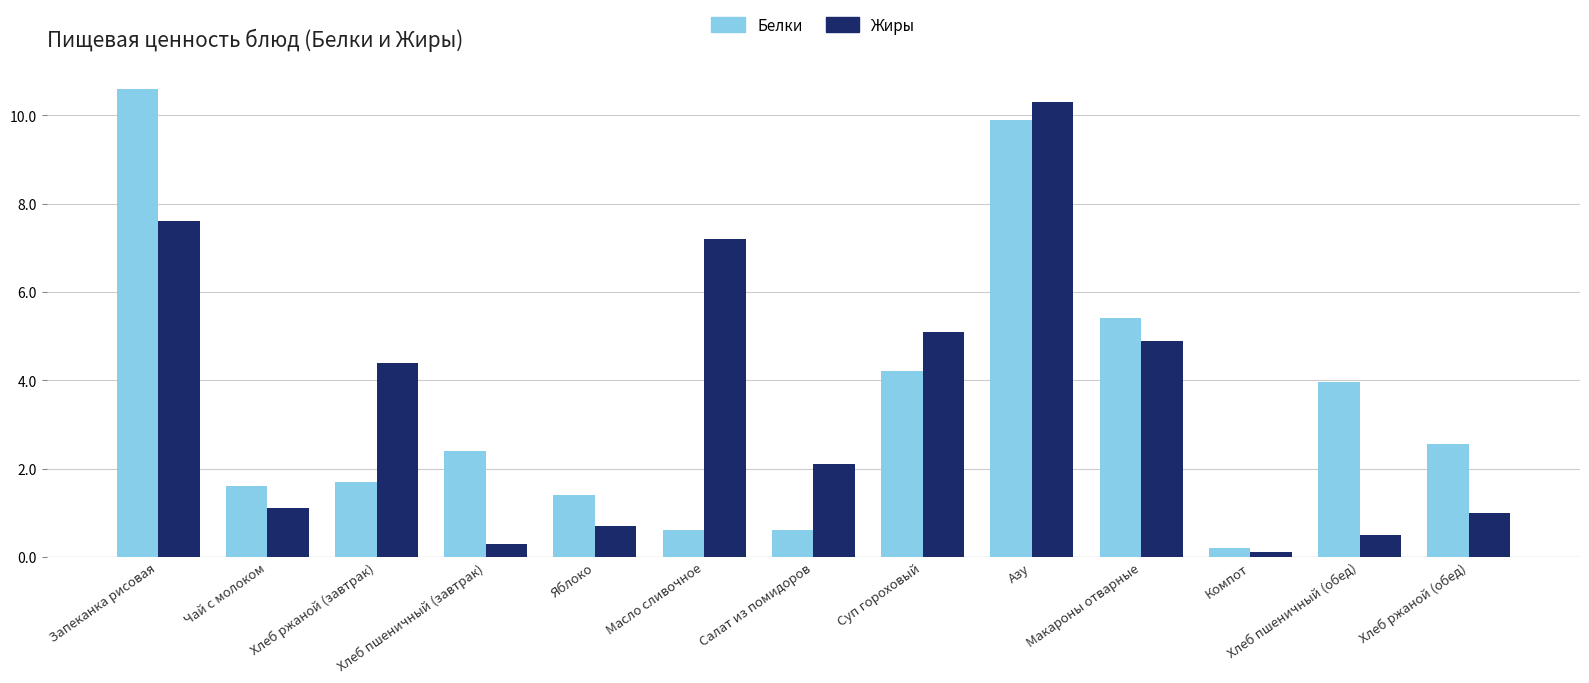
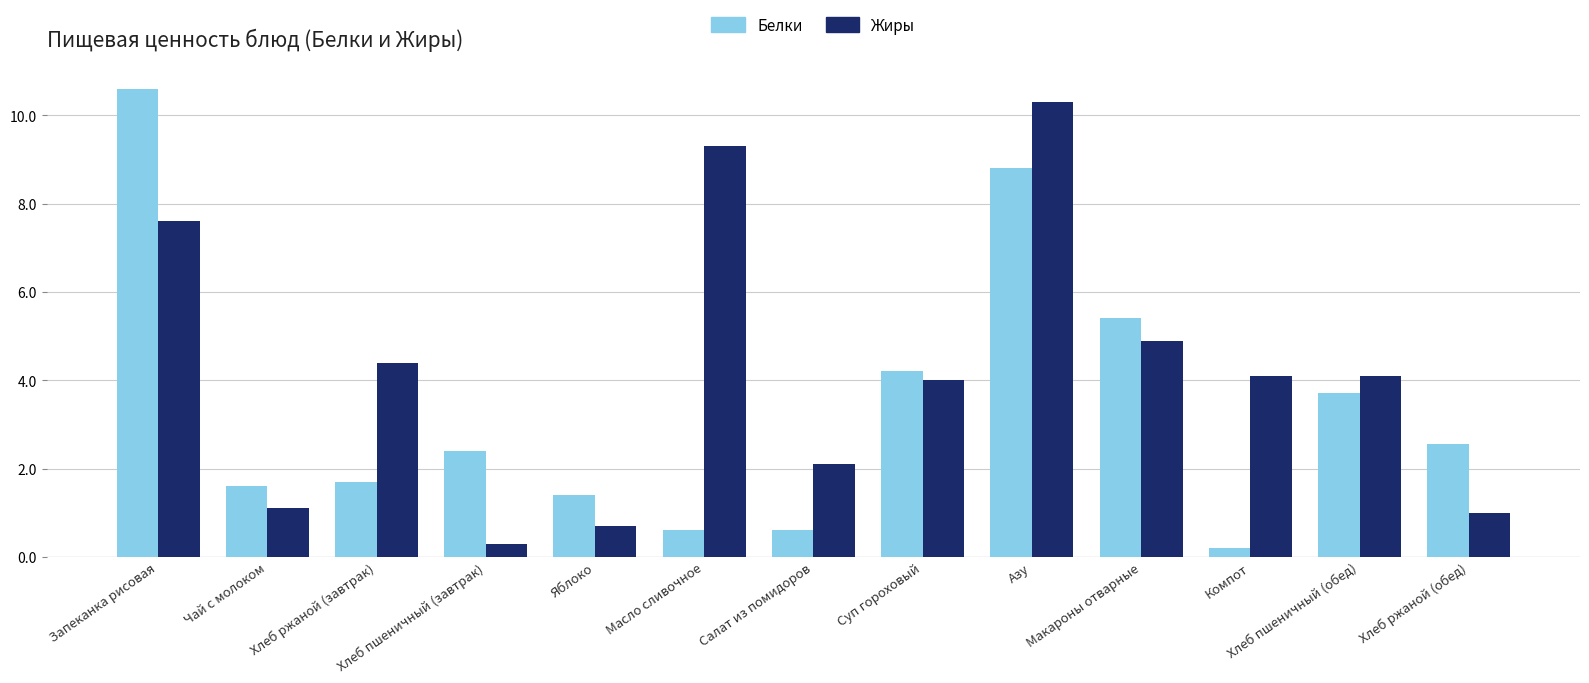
  {
    "Белки": {
      "Запеканка рисовая": 10.6,
      "Чай с молоком": 1.6,
      "Хлеб ржаной (завтрак)": 1.7,
      "Хлеб пшеничный (завтрак)": 2.4,
      "Яблоко": 1.4,
      "Масло сливочное": 0.6,
      "Салат из помидоров": 0.6,
      "Суп гороховый": 4.2,
-     "Азу": 9.9,
+     "Азу": 8.8,
      "Макароны отварные": 5.4,
      "Компот": 0.2,
-     "Хлеб пшеничный (обед)": 4.0,
+     "Хлеб пшеничный (обед)": 3.7,
      "Хлеб ржаной (обед)": 2.6
    },
    "Жиры": {
      "Запеканка рисовая": 7.6,
      "Чай с молоком": 1.1,
      "Хлеб ржаной (завтрак)": 4.4,
      "Хлеб пшеничный (завтрак)": 0.3,
      "Яблоко": 0.7,
-     "Масло сливочное": 7.2,
+     "Масло сливочное": 9.3,
      "Салат из помидоров": 2.1,
-     "Суп гороховый": 5.1,
+     "Суп гороховый": 4.0,
      "Азу": 10.3,
      "Макароны отварные": 4.9,
-     "Компот": 0.1,
-     "Хлеб пшеничный (обед)": 0.5,
+     "Компот": 4.1,
+     "Хлеб пшеничный (обед)": 4.1,
      "Хлеб ржаной (обед)": 1.0
    }
  }
